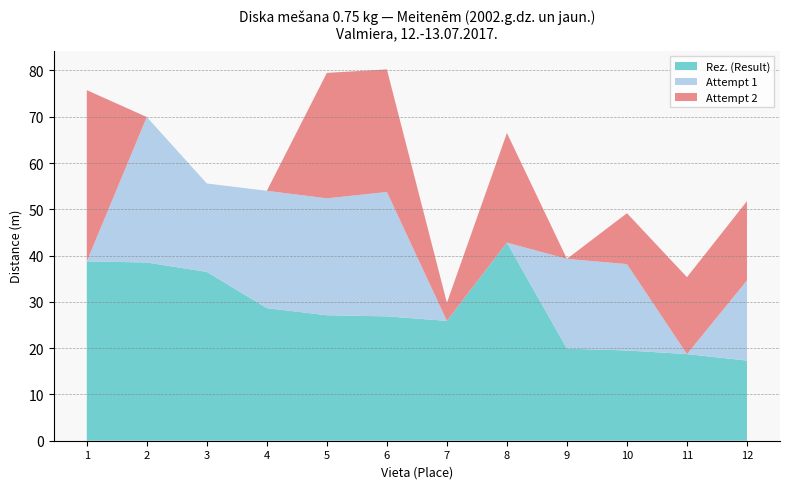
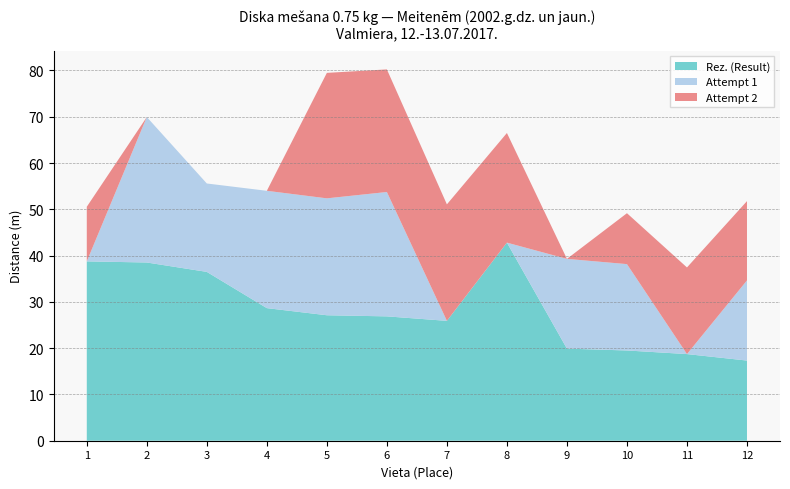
  {
    "Rez. (Result)": {
      "2": 39,
      "3": 36,
      "4": 29,
      "5": 27,
      "6": 27,
      "9": 20,
      "10": 20,
      "12": 17
    },
    "Attempt 1": {
      "5": 25,
      "6": 27,
      "10": 19,
      "12": 17
    },
    "Attempt 2": {
-     "1": 37,
+     "1": 12,
      "5": 27,
      "6": 26,
-     "7": 4,
+     "7": 25,
      "8": 24,
      "10": 11,
-     "11": 17,
+     "11": 19,
      "12": 17
    }
  }
